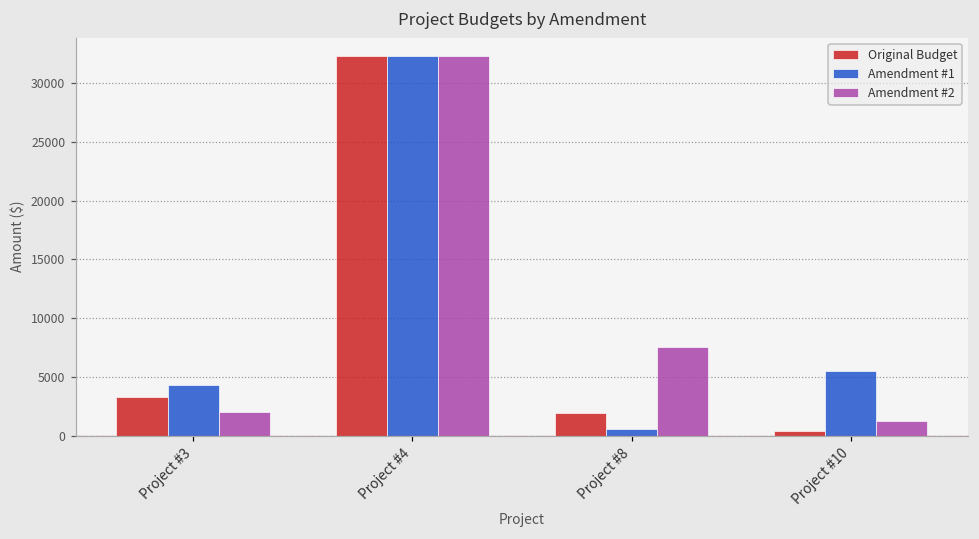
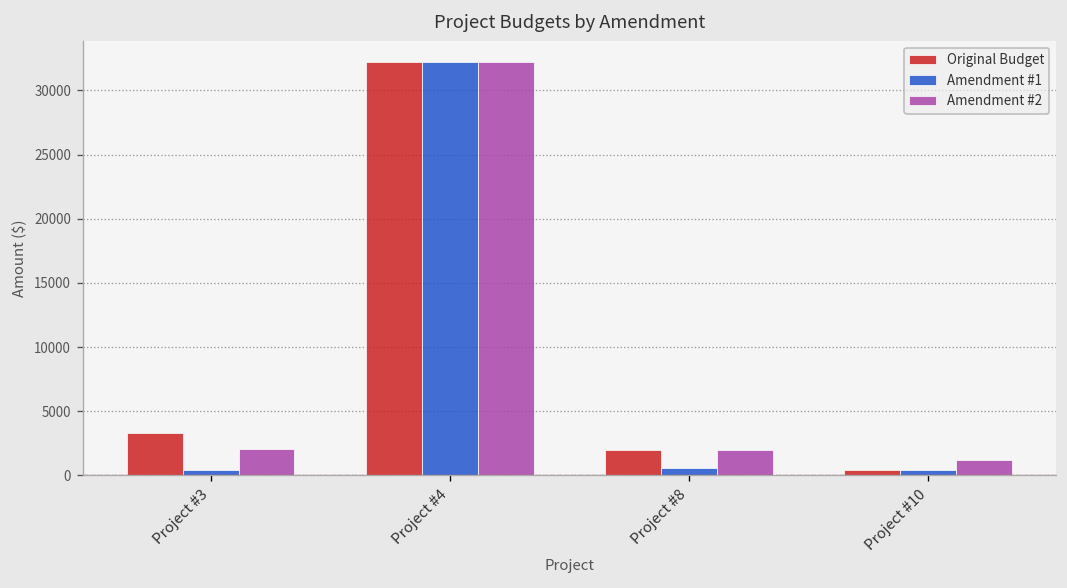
  {
    "Original Budget": {
      "Project #3": 3300,
      "Project #4": 32200,
      "Project #8": 2000,
      "Project #10": 400
    },
    "Amendment #1": {
-     "Project #3": 4300,
+     "Project #3": 400,
      "Project #4": 32200,
      "Project #8": 600,
-     "Project #10": 5500
+     "Project #10": 400
    },
    "Amendment #2": {
      "Project #3": 2000,
      "Project #4": 32200,
-     "Project #8": 7500,
+     "Project #8": 2000,
      "Project #10": 1200
    }
  }
